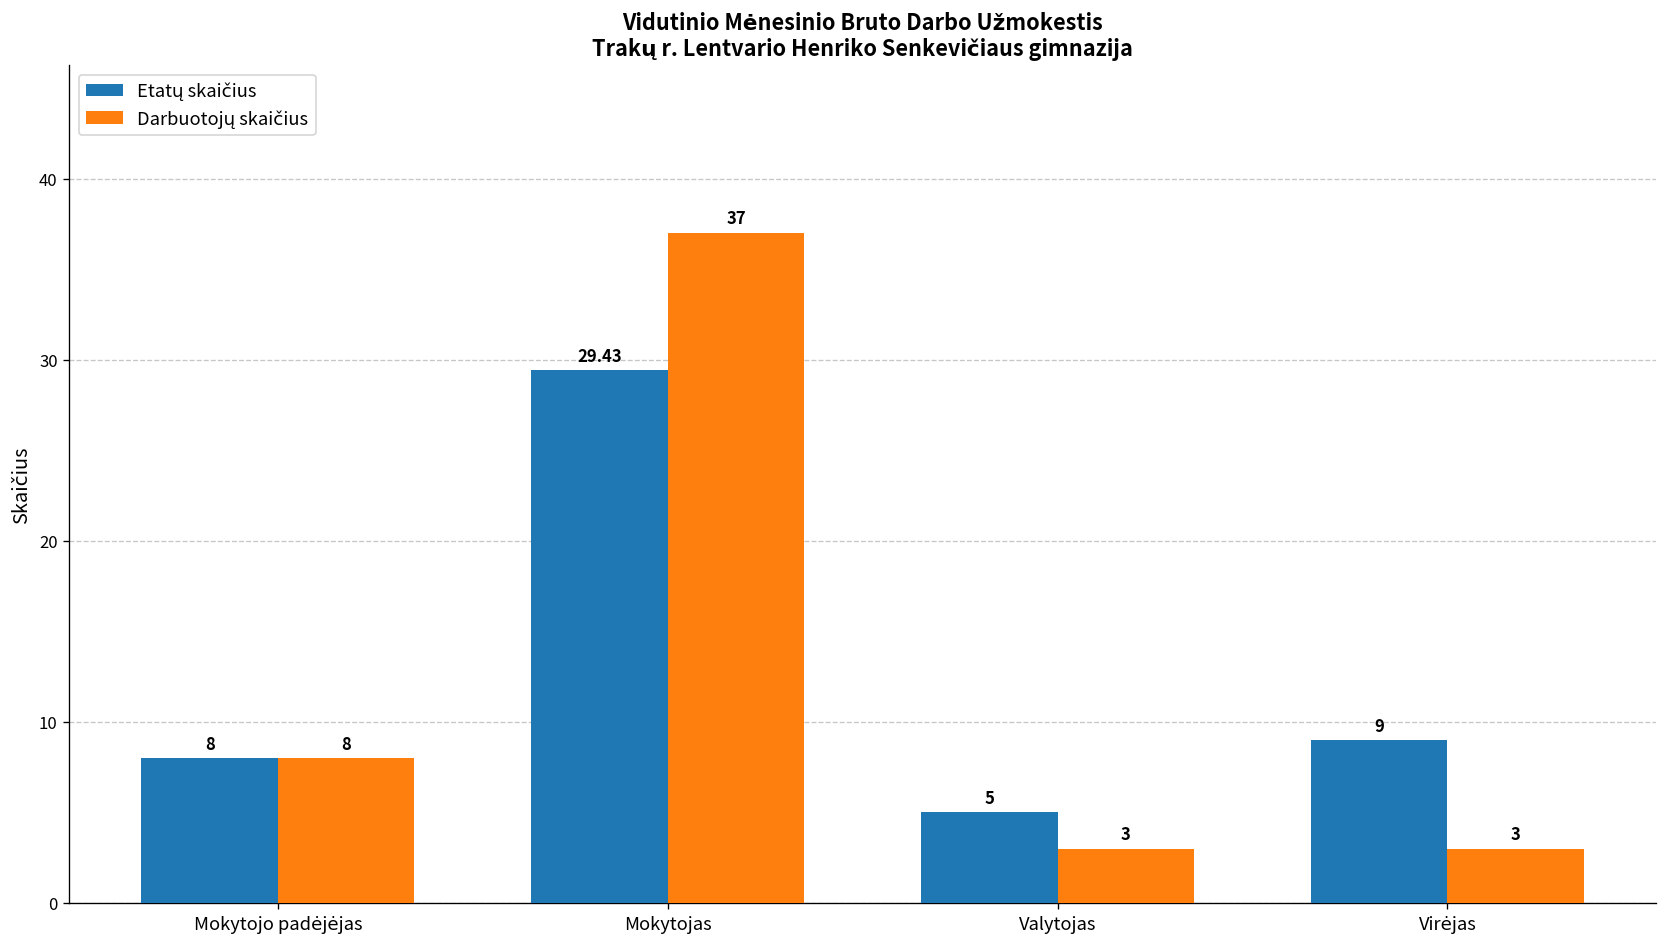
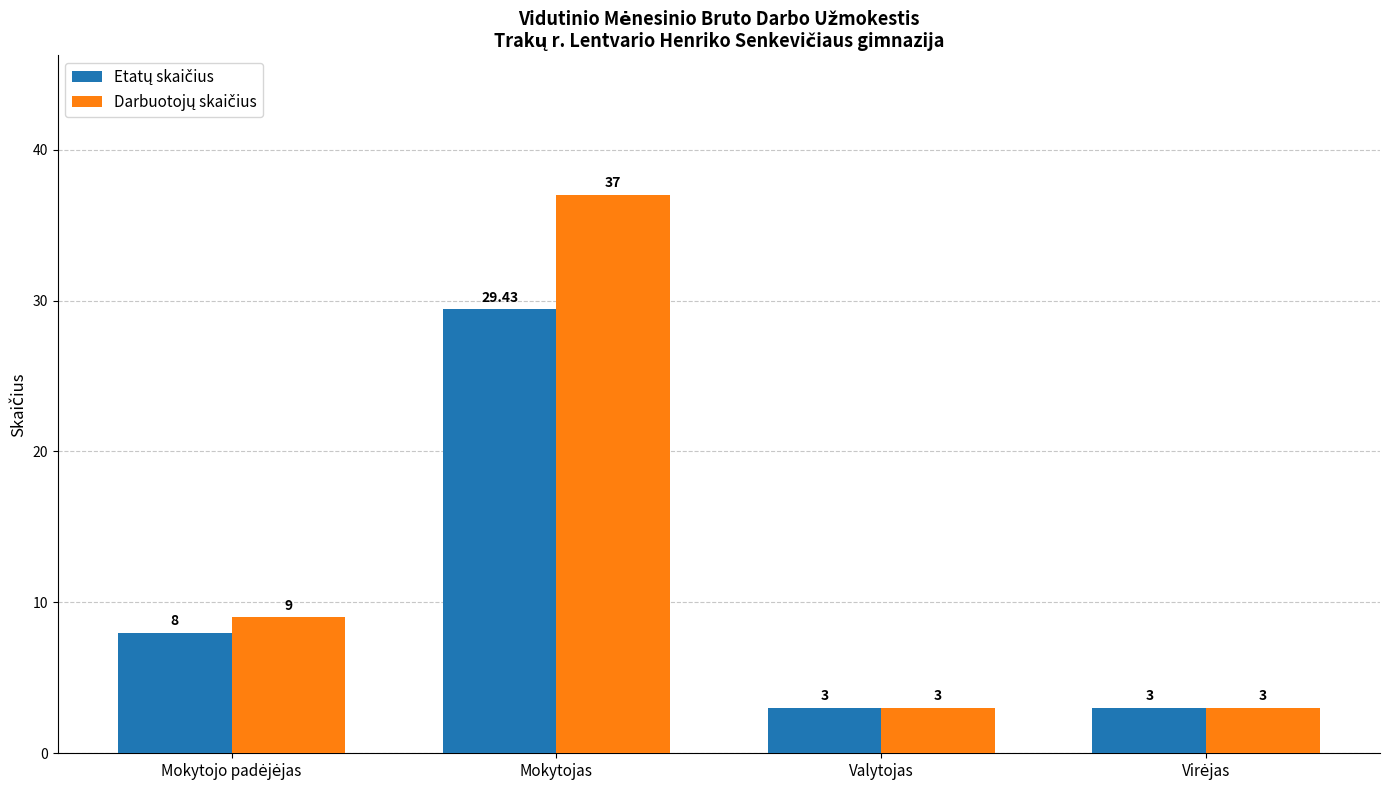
  {
    "Etatų skaičius": {
      "Mokytojo padėjėjas": 8,
      "Mokytojas": 29.43,
-     "Valytojas": 5,
-     "Virėjas": 9
+     "Valytojas": 3,
+     "Virėjas": 3
    },
    "Darbuotojų skaičius": {
-     "Mokytojo padėjėjas": 8,
+     "Mokytojo padėjėjas": 9,
      "Mokytojas": 37,
      "Valytojas": 3,
      "Virėjas": 3
    }
  }
